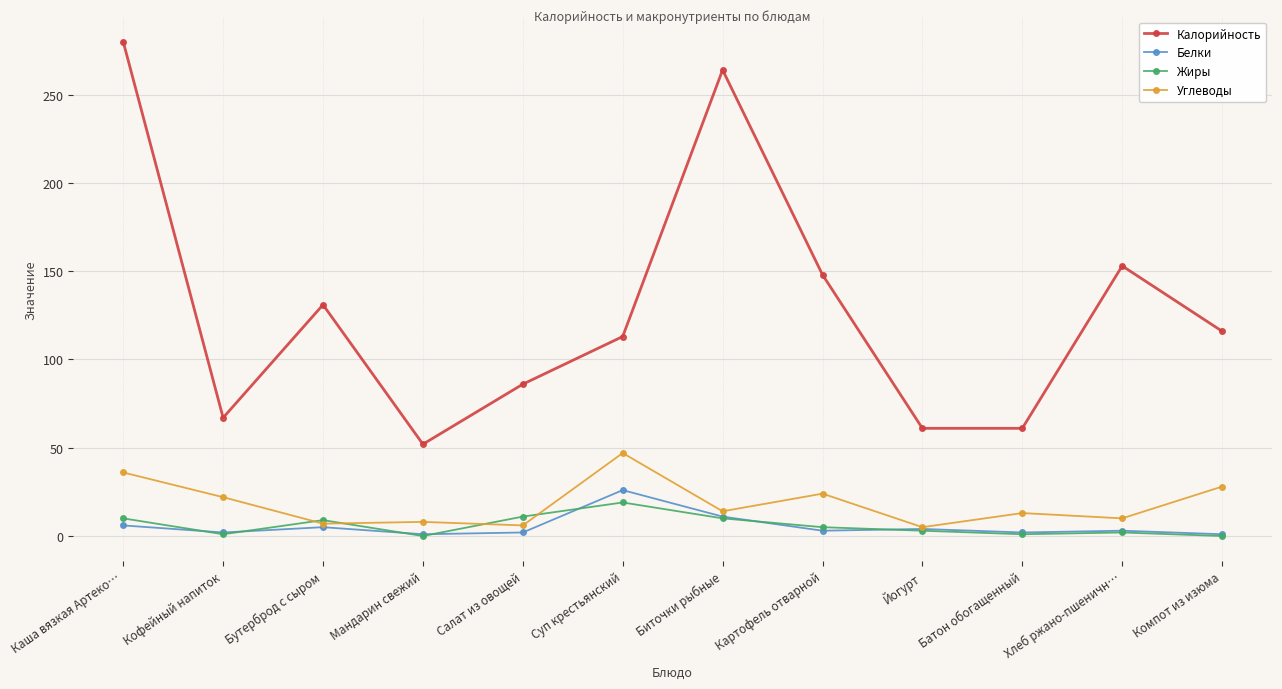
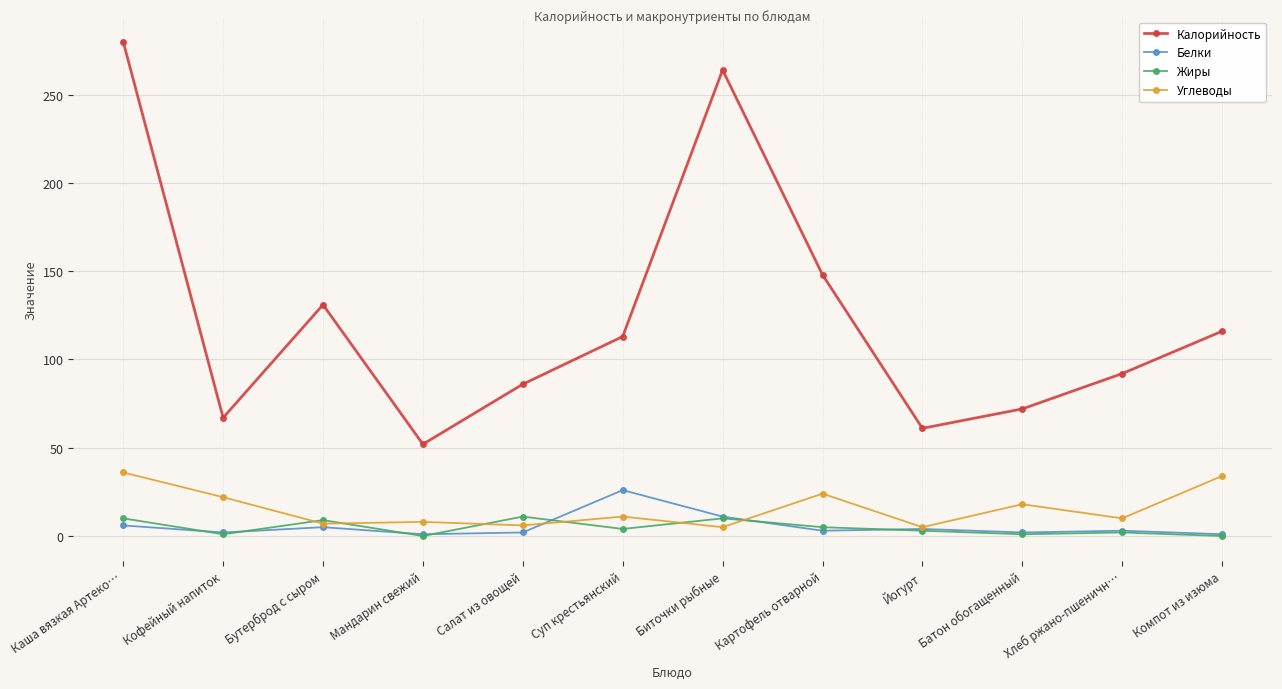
  {
    "Калорийность": {
      "Каша вязкая Артеко…": 280,
      "Кофейный напиток": 67,
      "Бутерброд с сыром": 131,
      "Мандарин свежий": 52,
      "Салат из овощей": 86,
      "Суп крестьянский": 113,
      "Биточки рыбные": 264,
      "Картофель отварной": 148,
      "Йогурт": 61,
-     "Батон обогащенный": 61,
-     "Хлеб ржано-пшеничн…": 153,
+     "Батон обогащенный": 72,
+     "Хлеб ржано-пшеничн…": 92,
      "Компот из изюма": 116
    },
    "Белки": {
      "Каша вязкая Артеко…": 6,
      "Бутерброд с сыром": 5,
      "Салат из овощей": 2,
      "Суп крестьянский": 26,
      "Картофель отварной": 3
    },
    "Жиры": {
      "Каша вязкая Артеко…": 10,
      "Бутерброд с сыром": 9,
      "Салат из овощей": 11,
-     "Суп крестьянский": 19,
+     "Суп крестьянский": 4,
      "Картофель отварной": 5
    },
    "Углеводы": {
      "Каша вязкая Артеко…": 36,
      "Кофейный напиток": 22,
      "Бутерброд с сыром": 7,
      "Мандарин свежий": 8,
      "Салат из овощей": 6,
-     "Суп крестьянский": 47,
-     "Биточки рыбные": 14,
+     "Суп крестьянский": 11,
+     "Биточки рыбные": 5,
      "Картофель отварной": 24,
-     "Батон обогащенный": 13,
+     "Батон обогащенный": 18,
      "Хлеб ржано-пшеничн…": 10,
-     "Компот из изюма": 28
+     "Компот из изюма": 34
    }
  }
